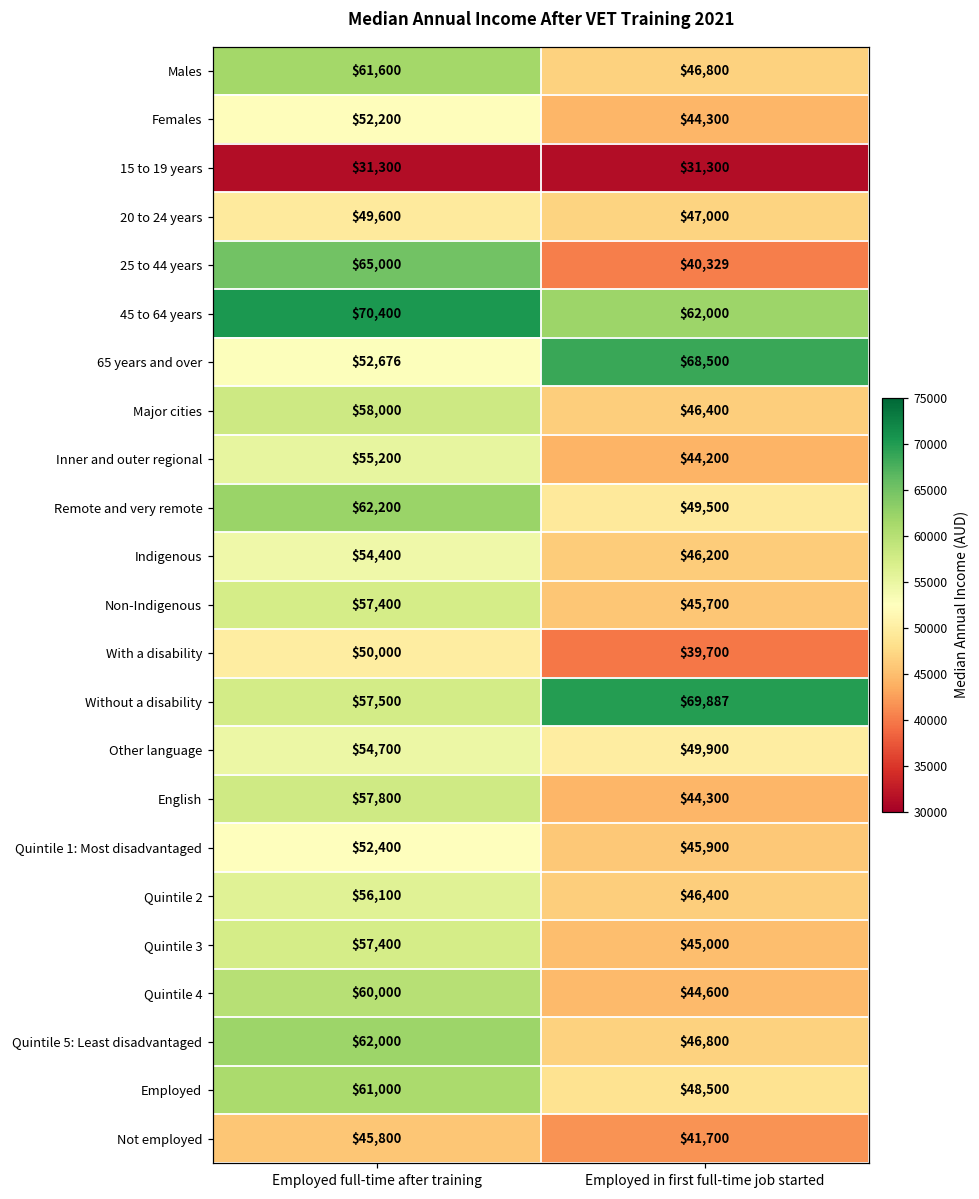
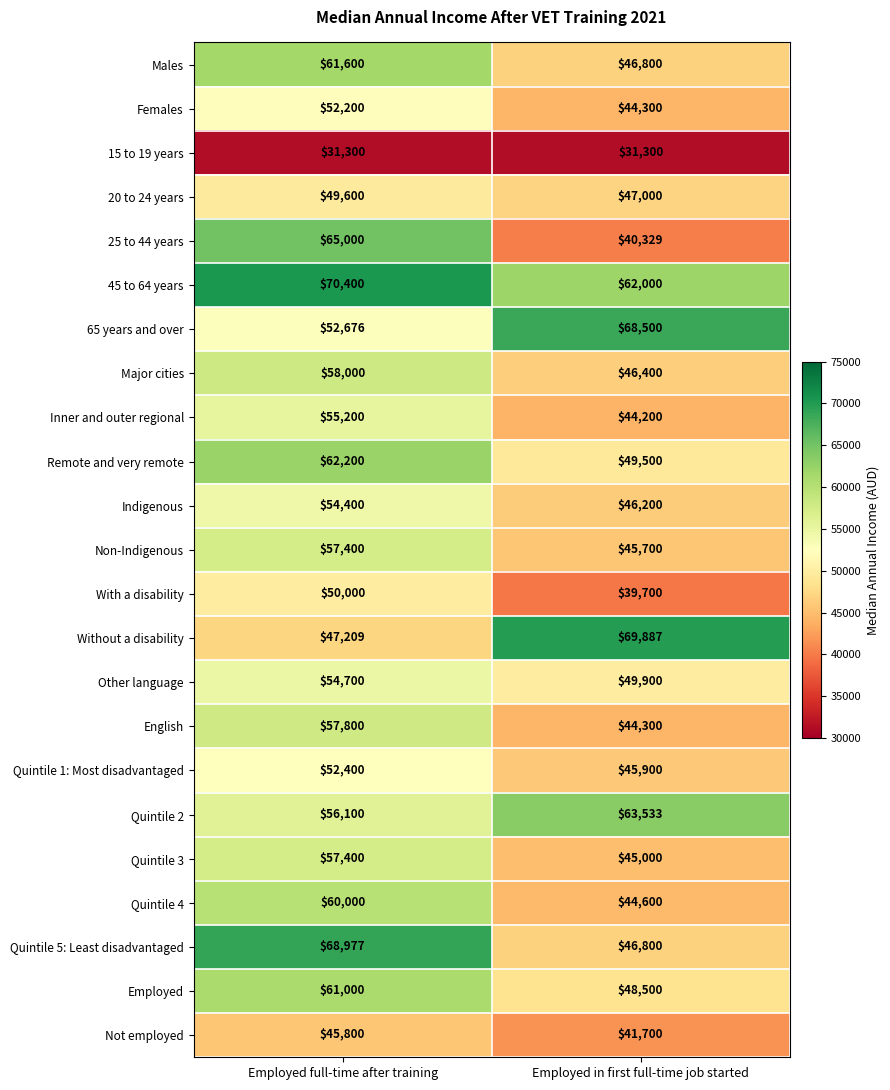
  {
    "Males": {
      "Employed full-time after training": "$61,600",
      "Employed in first full-time job started": "$46,800"
    },
    "Females": {
      "Employed full-time after training": "$52,200",
      "Employed in first full-time job started": "$44,300"
    },
    "15 to 19 years": {
      "Employed full-time after training": "$31,300",
      "Employed in first full-time job started": "$31,300"
    },
    "20 to 24 years": {
      "Employed full-time after training": "$49,600",
      "Employed in first full-time job started": "$47,000"
    },
    "25 to 44 years": {
      "Employed full-time after training": "$65,000",
      "Employed in first full-time job started": "$40,329"
    },
    "45 to 64 years": {
      "Employed full-time after training": "$70,400",
      "Employed in first full-time job started": "$62,000"
    },
    "65 years and over": {
      "Employed full-time after training": "$52,676",
      "Employed in first full-time job started": "$68,500"
    },
    "Major cities": {
      "Employed full-time after training": "$58,000",
      "Employed in first full-time job started": "$46,400"
    },
    "Inner and outer regional": {
      "Employed full-time after training": "$55,200",
      "Employed in first full-time job started": "$44,200"
    },
    "Remote and very remote": {
      "Employed full-time after training": "$62,200",
      "Employed in first full-time job started": "$49,500"
    },
    "Indigenous": {
      "Employed full-time after training": "$54,400",
      "Employed in first full-time job started": "$46,200"
    },
    "Non-Indigenous": {
      "Employed full-time after training": "$57,400",
      "Employed in first full-time job started": "$45,700"
    },
    "With a disability": {
      "Employed full-time after training": "$50,000",
      "Employed in first full-time job started": "$39,700"
    },
    "Without a disability": {
-     "Employed full-time after training": "$57,500",
+     "Employed full-time after training": "$47,209",
      "Employed in first full-time job started": "$69,887"
    },
    "Other language": {
      "Employed full-time after training": "$54,700",
      "Employed in first full-time job started": "$49,900"
    },
    "English": {
      "Employed full-time after training": "$57,800",
      "Employed in first full-time job started": "$44,300"
    },
    "Quintile 1: Most disadvantaged": {
      "Employed full-time after training": "$52,400",
      "Employed in first full-time job started": "$45,900"
    },
    "Quintile 2": {
      "Employed full-time after training": "$56,100",
-     "Employed in first full-time job started": "$46,400"
+     "Employed in first full-time job started": "$63,533"
    },
    "Quintile 3": {
      "Employed full-time after training": "$57,400",
      "Employed in first full-time job started": "$45,000"
    },
    "Quintile 4": {
      "Employed full-time after training": "$60,000",
      "Employed in first full-time job started": "$44,600"
    },
    "Quintile 5: Least disadvantaged": {
-     "Employed full-time after training": "$62,000",
+     "Employed full-time after training": "$68,977",
      "Employed in first full-time job started": "$46,800"
    },
    "Employed": {
      "Employed full-time after training": "$61,000",
      "Employed in first full-time job started": "$48,500"
    },
    "Not employed": {
      "Employed full-time after training": "$45,800",
      "Employed in first full-time job started": "$41,700"
    }
  }
